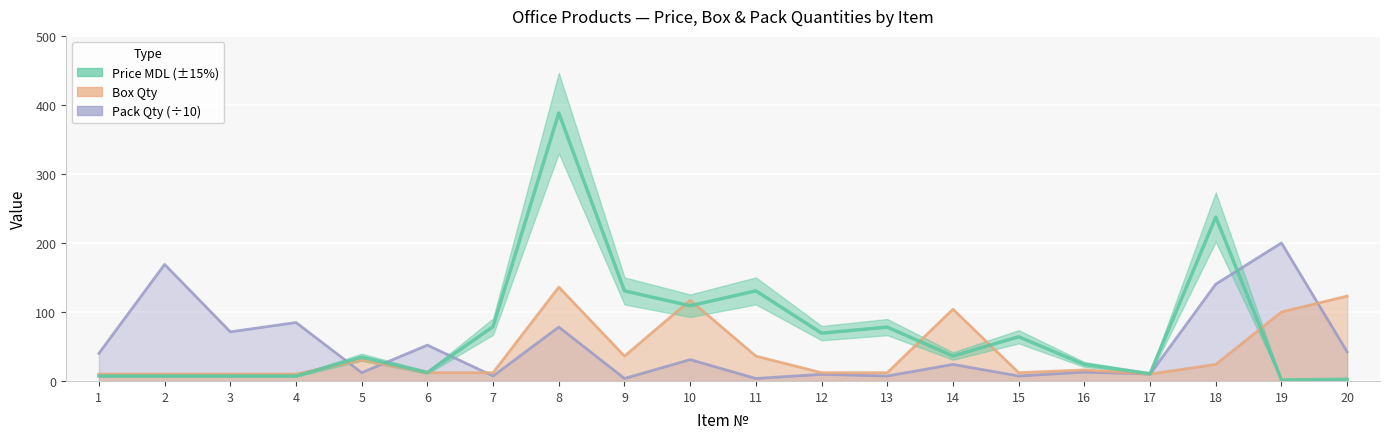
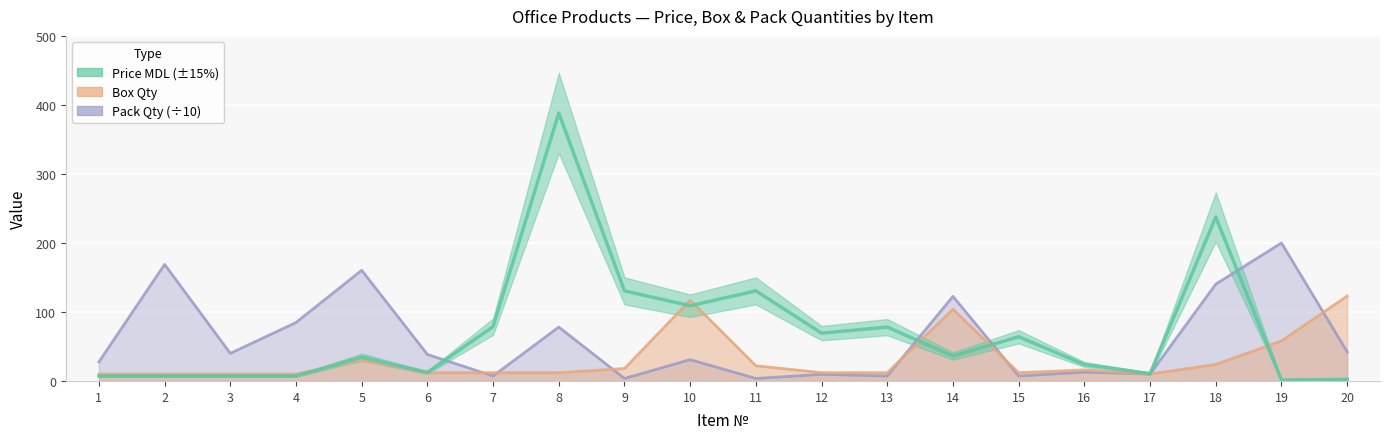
  {
    "Pack Qty (÷10)": {
-     "1": 40,
+     "1": 30,
      "2": 170,
-     "3": 70,
+     "3": 40,
      "4": 80,
-     "5": 10,
-     "6": 50,
+     "5": 160,
+     "6": 40,
      "7": 10,
      "8": 80,
      "9": 0,
      "10": 30,
      "11": 0,
      "13": 10,
-     "14": 20,
+     "14": 120,
      "15": 10,
      "18": 140,
      "19": 200,
      "20": 40
    },
    "Box Qty": {
      "5": 30,
      "7": 10,
-     "8": 140,
-     "9": 40,
+     "8": 10,
+     "9": 20,
      "10": 120,
-     "11": 40,
+     "11": 20,
      "13": 10,
      "14": 100,
      "15": 10,
      "18": 20,
-     "19": 100,
+     "19": 60,
      "20": 120
    }
  }
